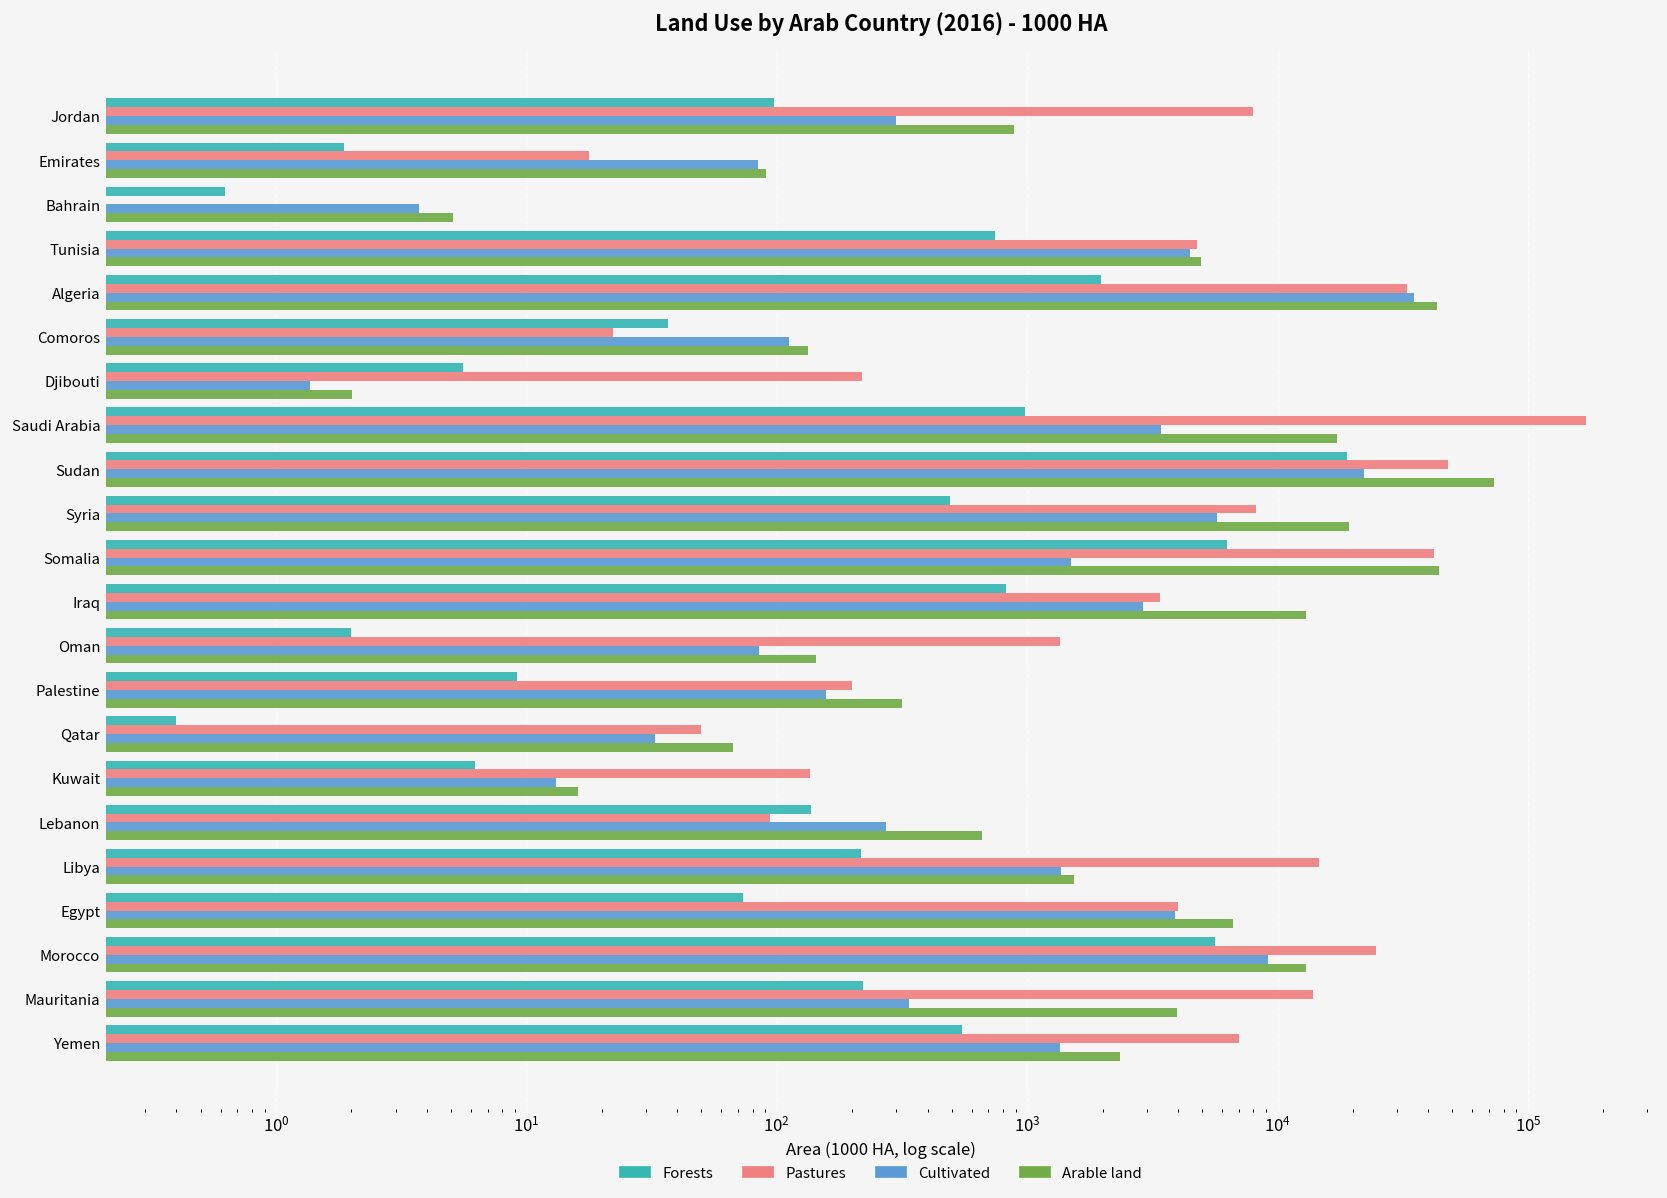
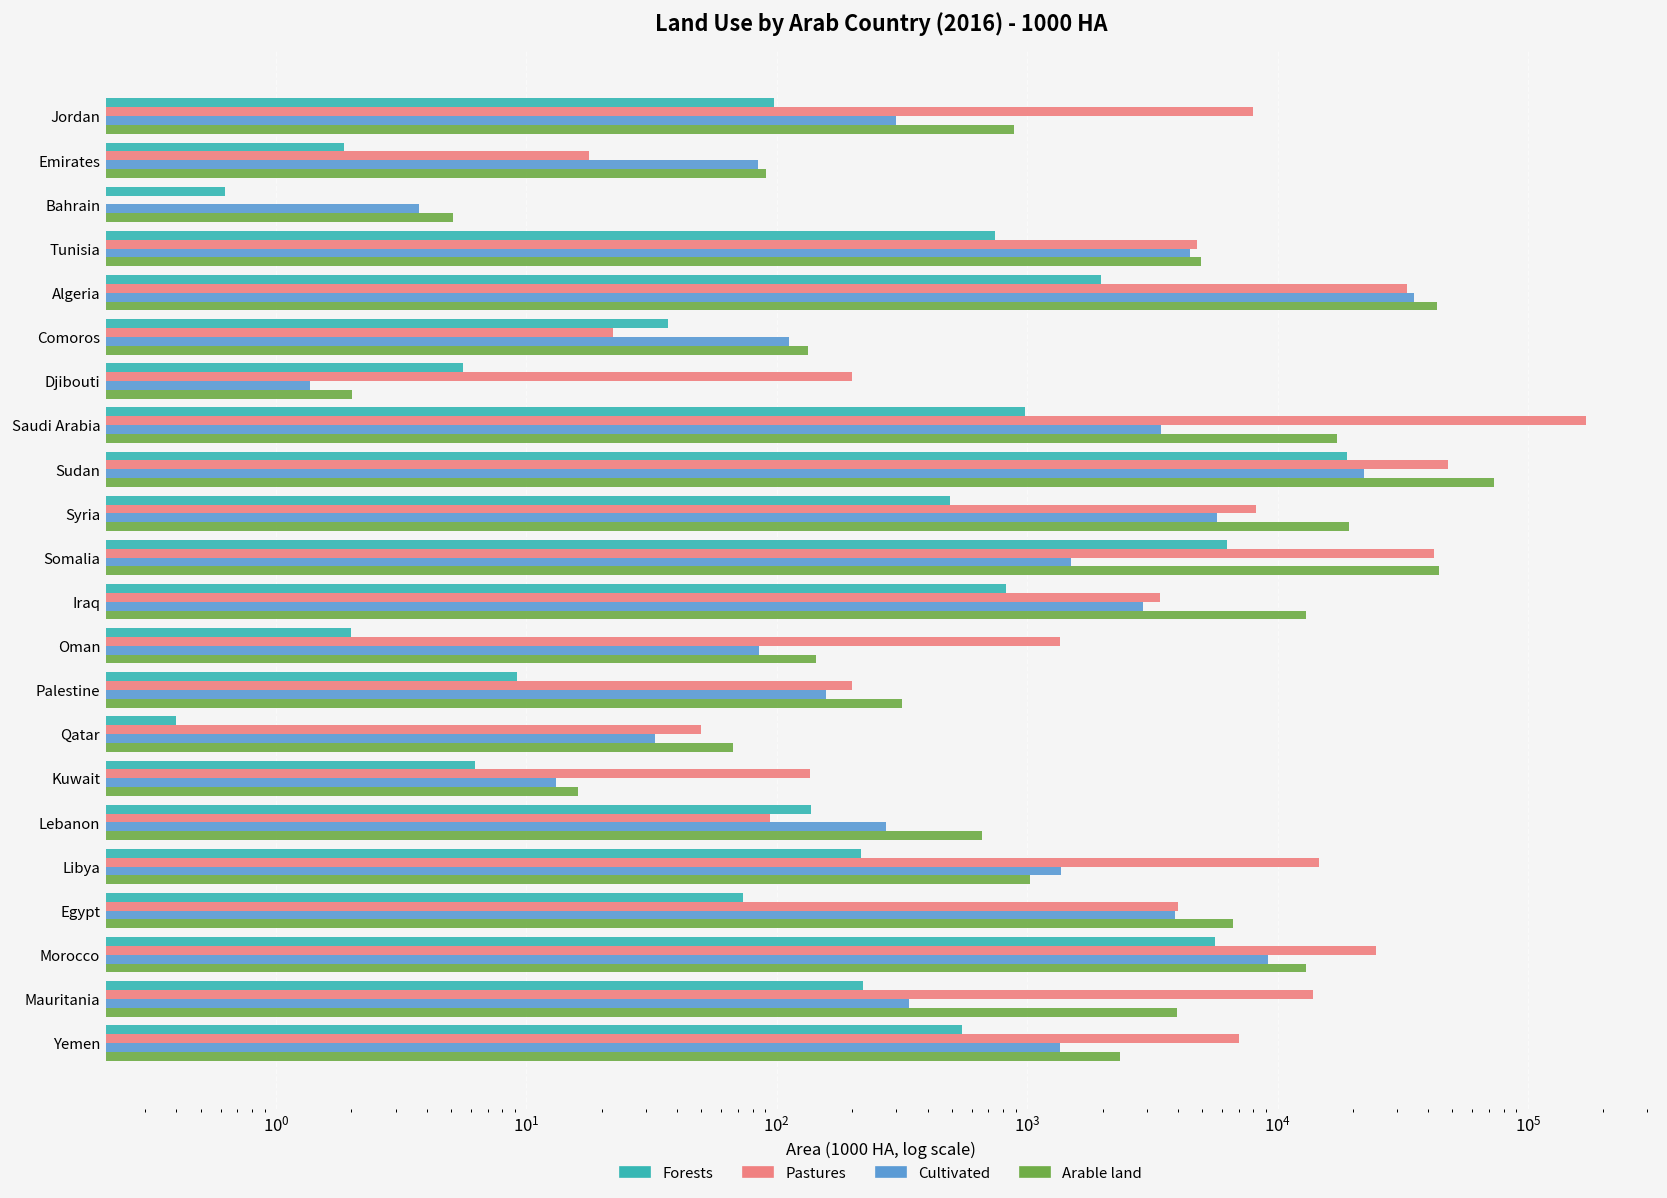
  {
    "Pastures": {
      "Jordan": 8000,
      "Emirates": 18,
      "Tunisia": 4800,
      "Algeria": 33000,
      "Comoros": 22,
-     "Djibouti": 220,
+     "Djibouti": 200,
      "Saudi Arabia": 170000,
      "Sudan": 48000,
      "Syria": 8200,
      "Somalia": 42000,
      "Iraq": 3400,
      "Oman": 1400,
      "Palestine": 200,
      "Qatar": 50,
      "Kuwait": 140,
      "Lebanon": 90,
      "Libya": 15000,
      "Egypt": 4000,
      "Morocco": 25000,
      "Mauritania": 14000,
      "Yemen": 7000
    },
    "Arable land": {
      "Jordan": 890,
      "Emirates": 90,
      "Bahrain": 5,
      "Tunisia": 4900,
      "Algeria": 43000,
      "Comoros": 130,
      "Djibouti": 2,
      "Saudi Arabia": 17000,
      "Sudan": 74000,
      "Syria": 19000,
      "Somalia": 44000,
      "Iraq": 13000,
      "Oman": 140,
      "Palestine": 320,
      "Qatar": 67,
      "Kuwait": 16,
      "Lebanon": 660,
-     "Libya": 1500,
+     "Libya": 1000,
      "Egypt": 6600,
      "Morocco": 13000,
      "Mauritania": 4000,
      "Yemen": 2400
    }
  }
